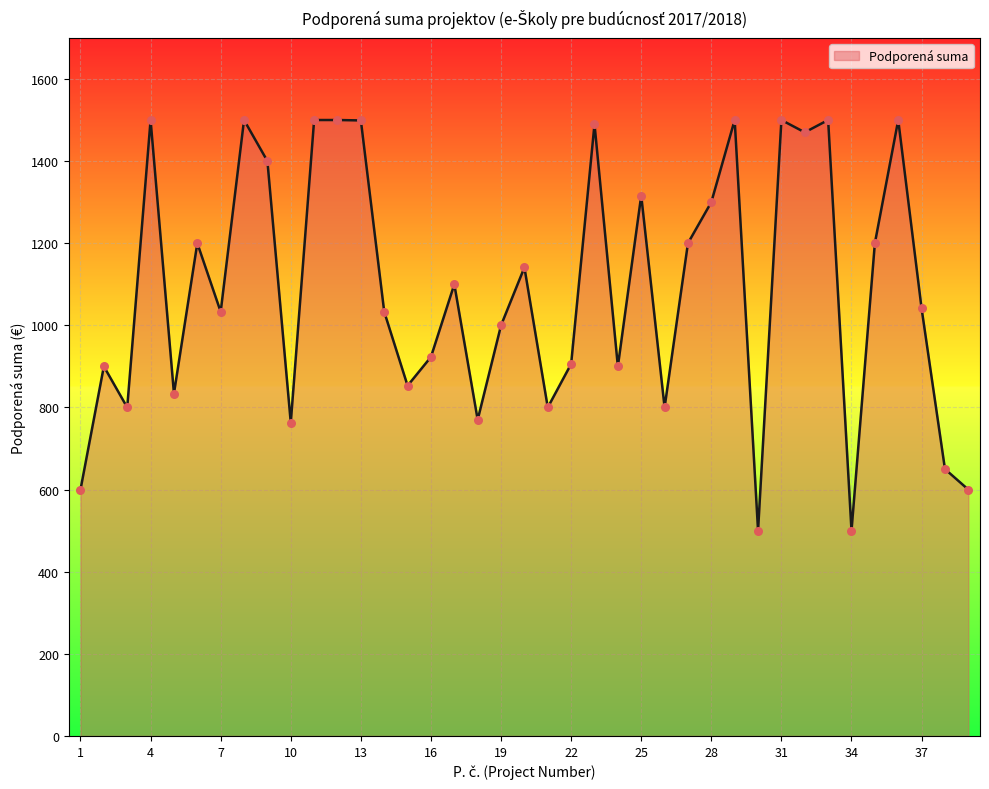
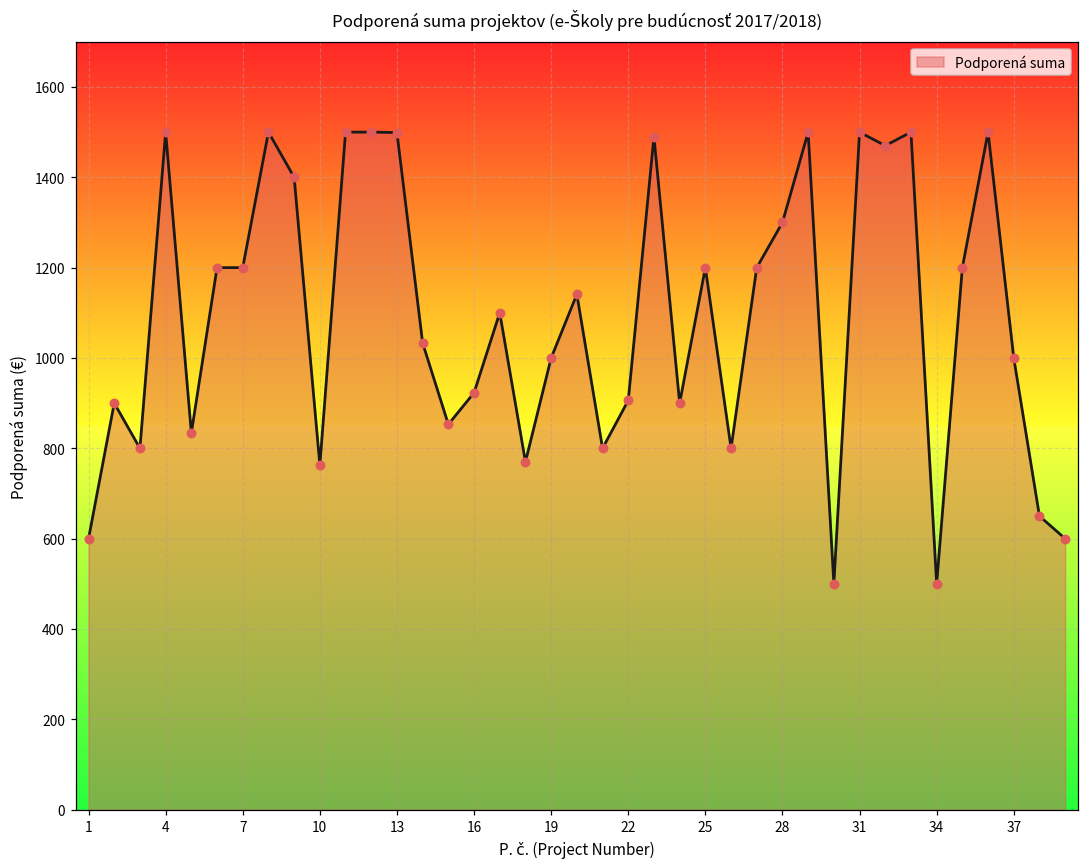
  {
    "1": 600,
    "4": 1500,
-   "7": 1030,
+   "7": 1200,
    "10": 760,
    "13": 1500,
    "16": 920,
    "19": 1000,
    "22": 910,
-   "25": 1320,
+   "25": 1200,
    "28": 1300,
    "31": 1500,
    "34": 500,
-   "37": 1040
+   "37": 1000
  }
